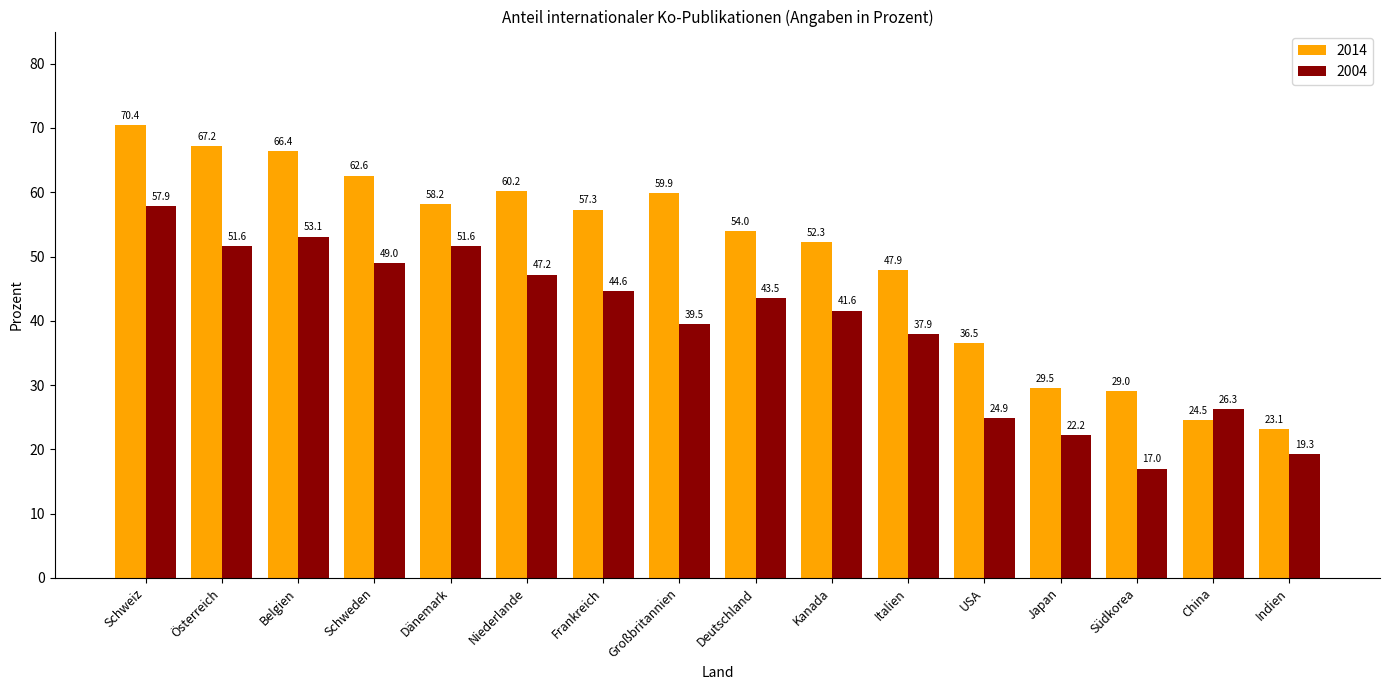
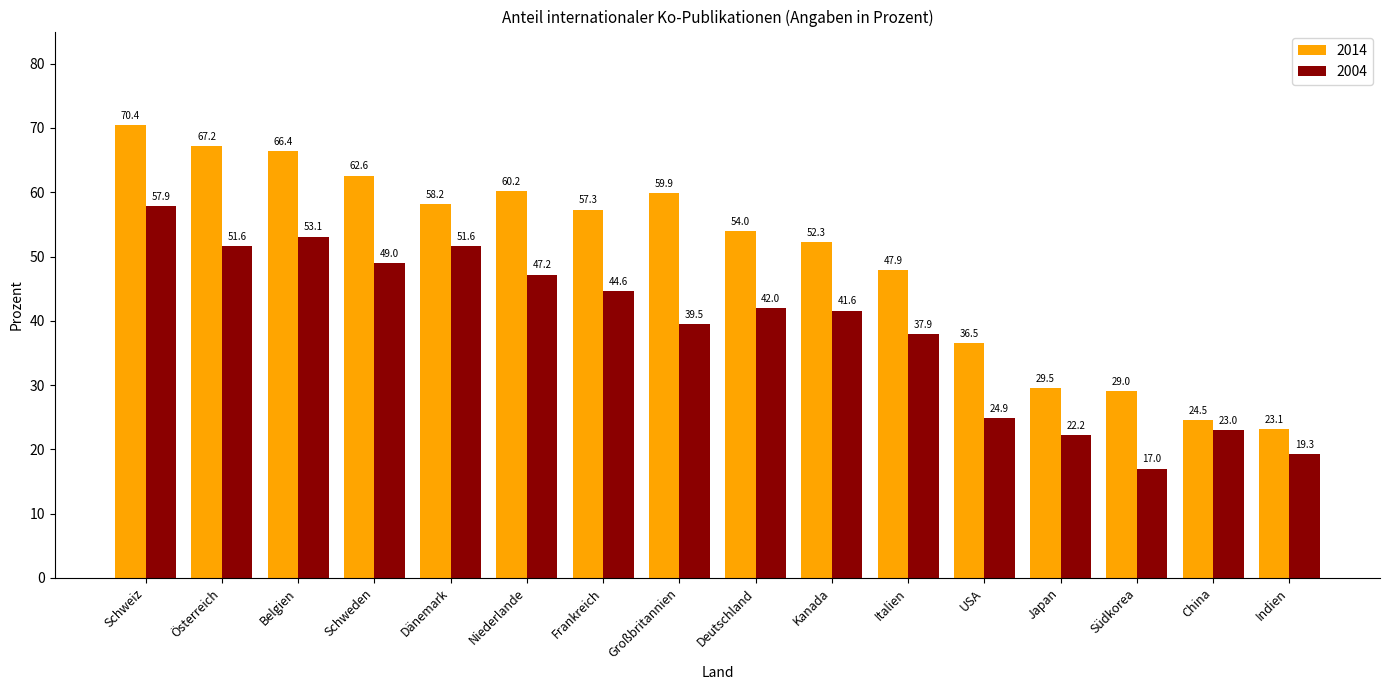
  {
    "2014": {
      "Schweiz": 70.4,
      "Österreich": 67.2,
      "Belgien": 66.4,
      "Schweden": 62.6,
      "Dänemark": 58.2,
      "Niederlande": 60.2,
      "Frankreich": 57.3,
      "Großbritannien": 59.9,
      "Deutschland": 54.0,
      "Kanada": 52.3,
      "Italien": 47.9,
      "USA": 36.5,
      "Japan": 29.5,
      "Südkorea": 29.0,
      "China": 24.5,
      "Indien": 23.1
    },
    "2004": {
      "Schweiz": 57.9,
      "Österreich": 51.6,
      "Belgien": 53.1,
      "Schweden": 49.0,
      "Dänemark": 51.6,
      "Niederlande": 47.2,
      "Frankreich": 44.6,
      "Großbritannien": 39.5,
-     "Deutschland": 43.5,
+     "Deutschland": 42.0,
      "Kanada": 41.6,
      "Italien": 37.9,
      "USA": 24.9,
      "Japan": 22.2,
      "Südkorea": 17.0,
-     "China": 26.3,
+     "China": 23.0,
      "Indien": 19.3
    }
  }
